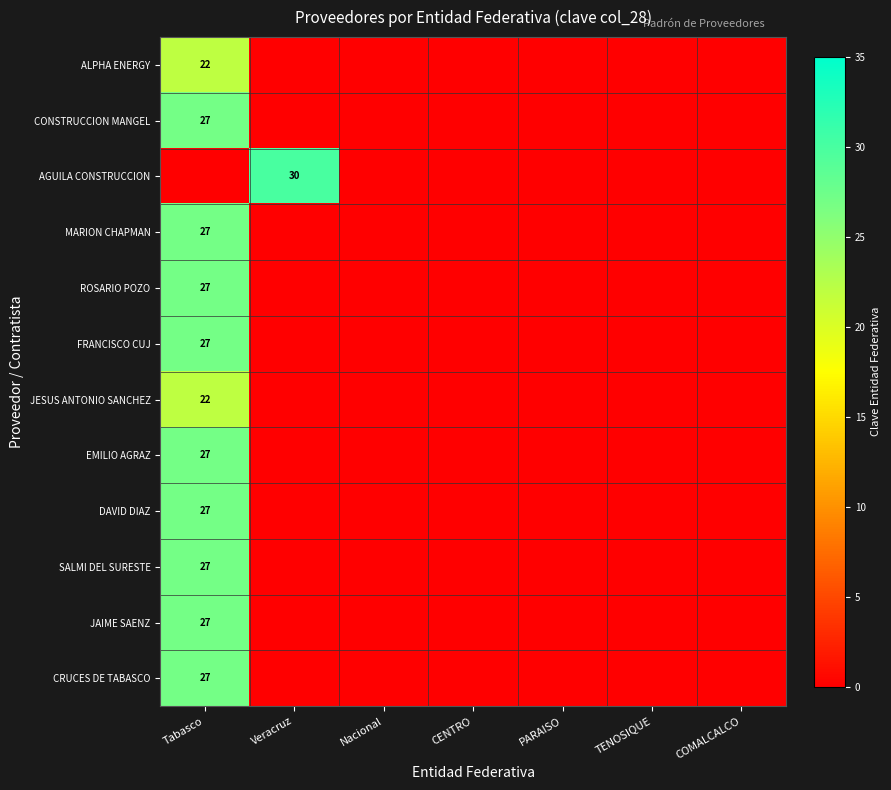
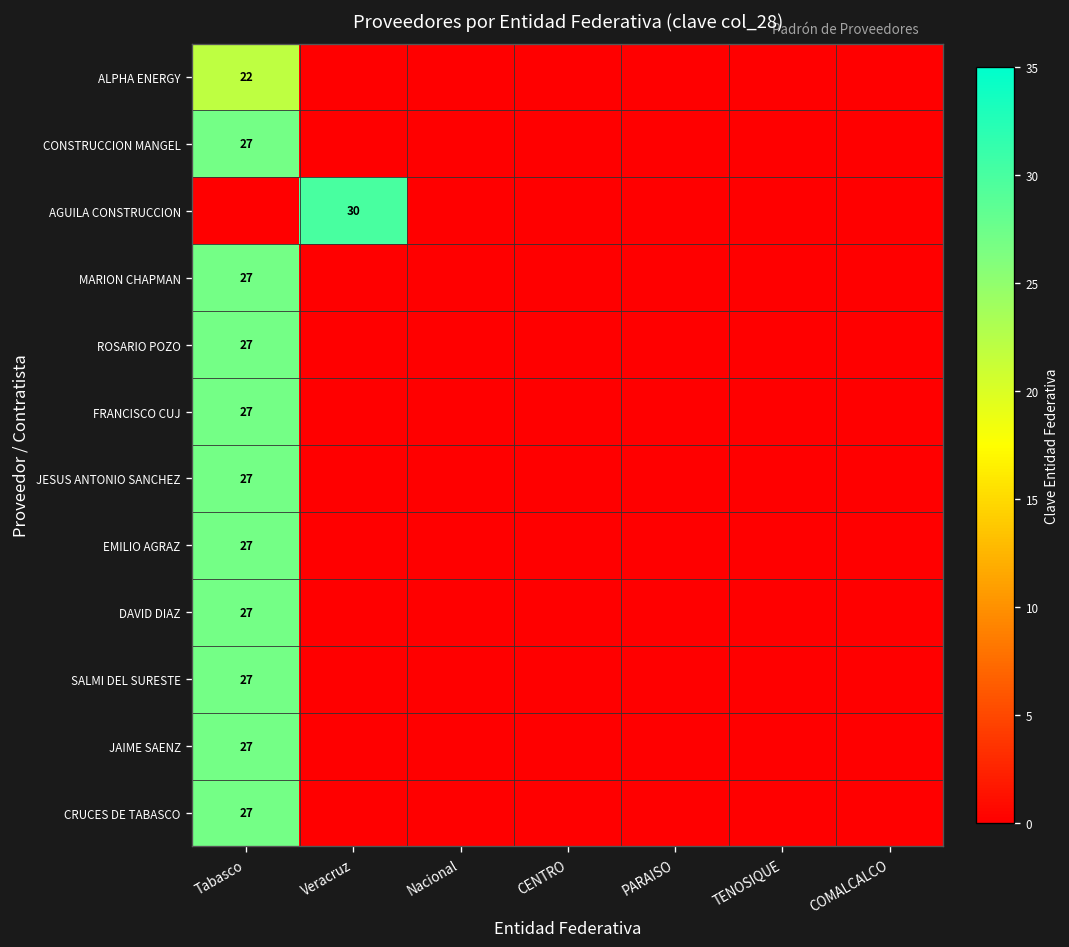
  {
    "ALPHA ENERGY": {
      "Tabasco": 22
    },
    "CONSTRUCCION MANGEL": {
      "Tabasco": 27
    },
    "AGUILA CONSTRUCCION": {
      "Veracruz": 30
    },
    "MARION CHAPMAN": {
      "Tabasco": 27
    },
    "ROSARIO POZO": {
      "Tabasco": 27
    },
    "FRANCISCO CUJ": {
      "Tabasco": 27
    },
    "JESUS ANTONIO SANCHEZ": {
-     "Tabasco": 22
+     "Tabasco": 27
    },
    "EMILIO AGRAZ": {
      "Tabasco": 27
    },
    "DAVID DIAZ": {
      "Tabasco": 27
    },
    "SALMI DEL SURESTE": {
      "Tabasco": 27
    },
    "JAIME SAENZ": {
      "Tabasco": 27
    },
    "CRUCES DE TABASCO": {
      "Tabasco": 27
    }
  }
